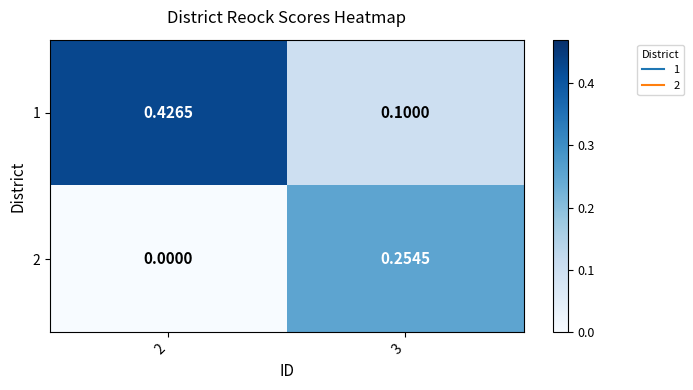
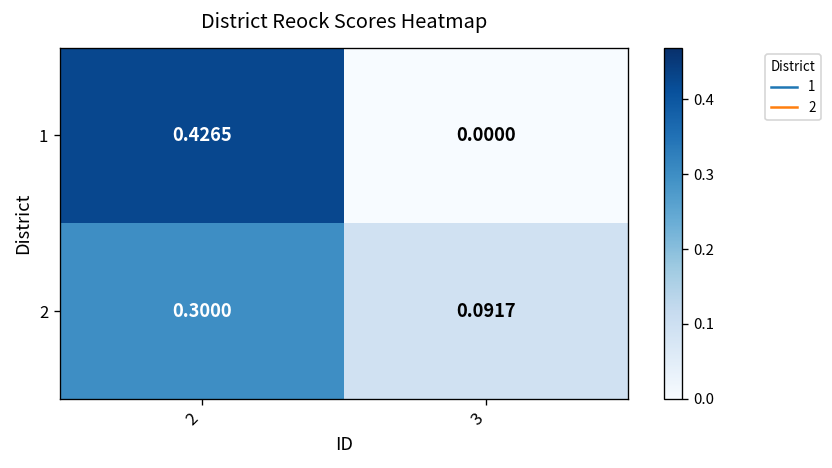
  {
    "1": {
      "2": 0.4265,
-     "3": 0.1000
+     "3": 0.0000
    },
    "2": {
-     "2": 0.0000,
-     "3": 0.2545
+     "2": 0.3000,
+     "3": 0.0917
    }
  }
